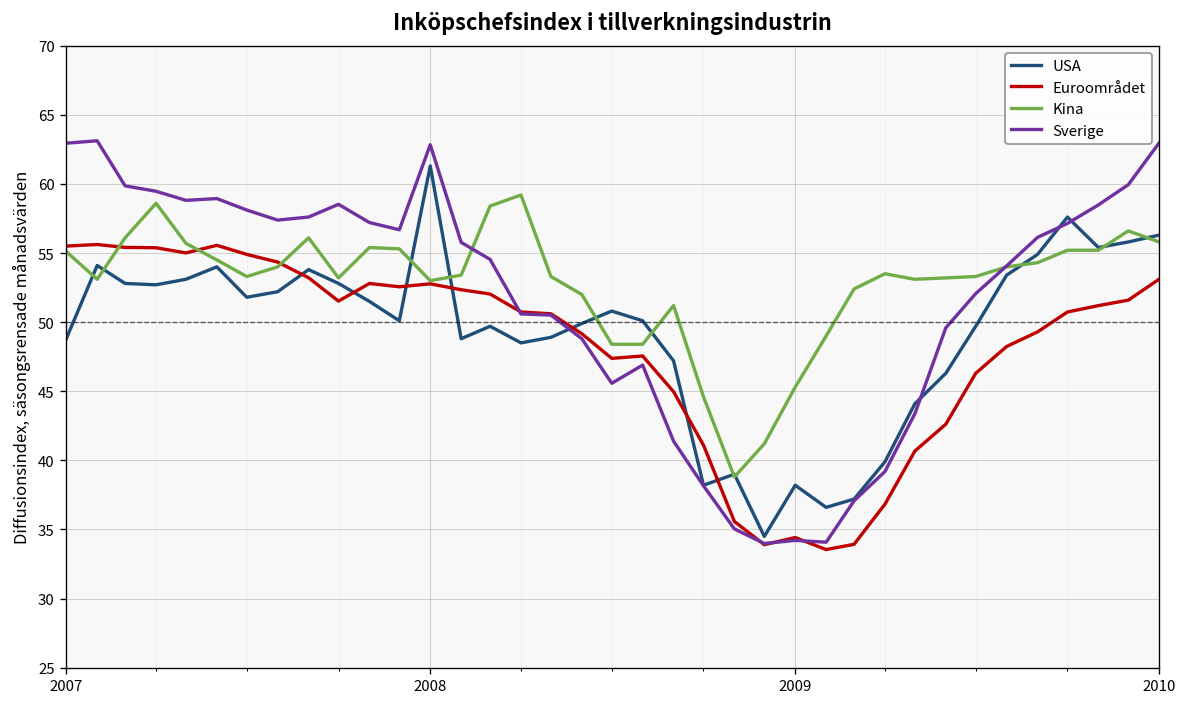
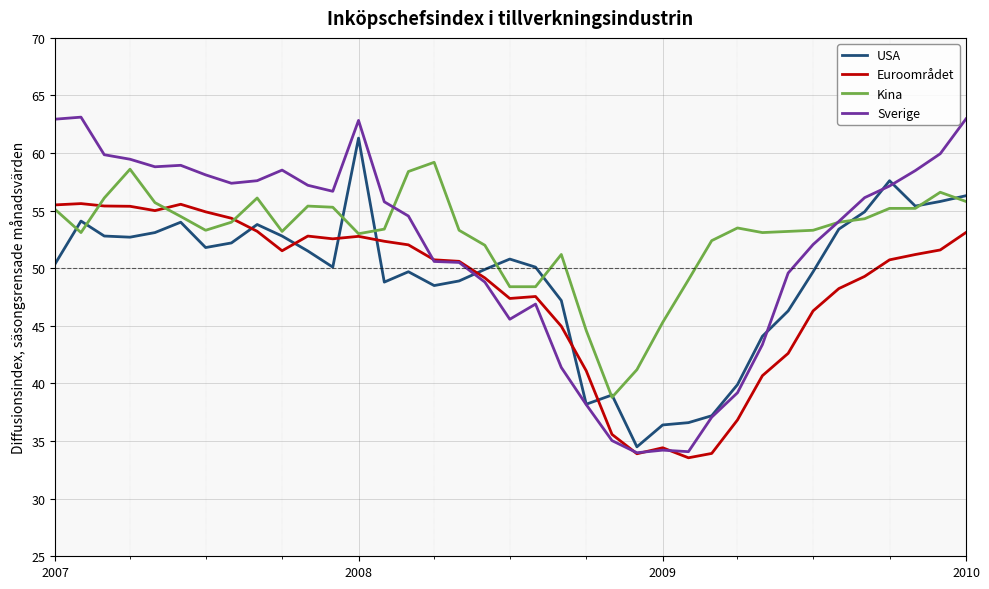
  {
    "USA": {
-     "2007": 48.8,
+     "2007": 50.4,
      "2008": 61.3,
-     "2009": 38.2,
+     "2009": 36.4,
      "2010": 56.3
    },
    "Euroområdet": {
      "2007": 55.5,
      "2008": 52.8,
      "2010": 53.1
    },
    "Kina": {
      "2007": 55.1,
      "2008": 53.0,
      "2009": 45.3,
      "2010": 55.8
    },
    "Sverige": {
      "2007": 62.9,
      "2008": 62.8,
      "2010": 63.0
    }
  }
